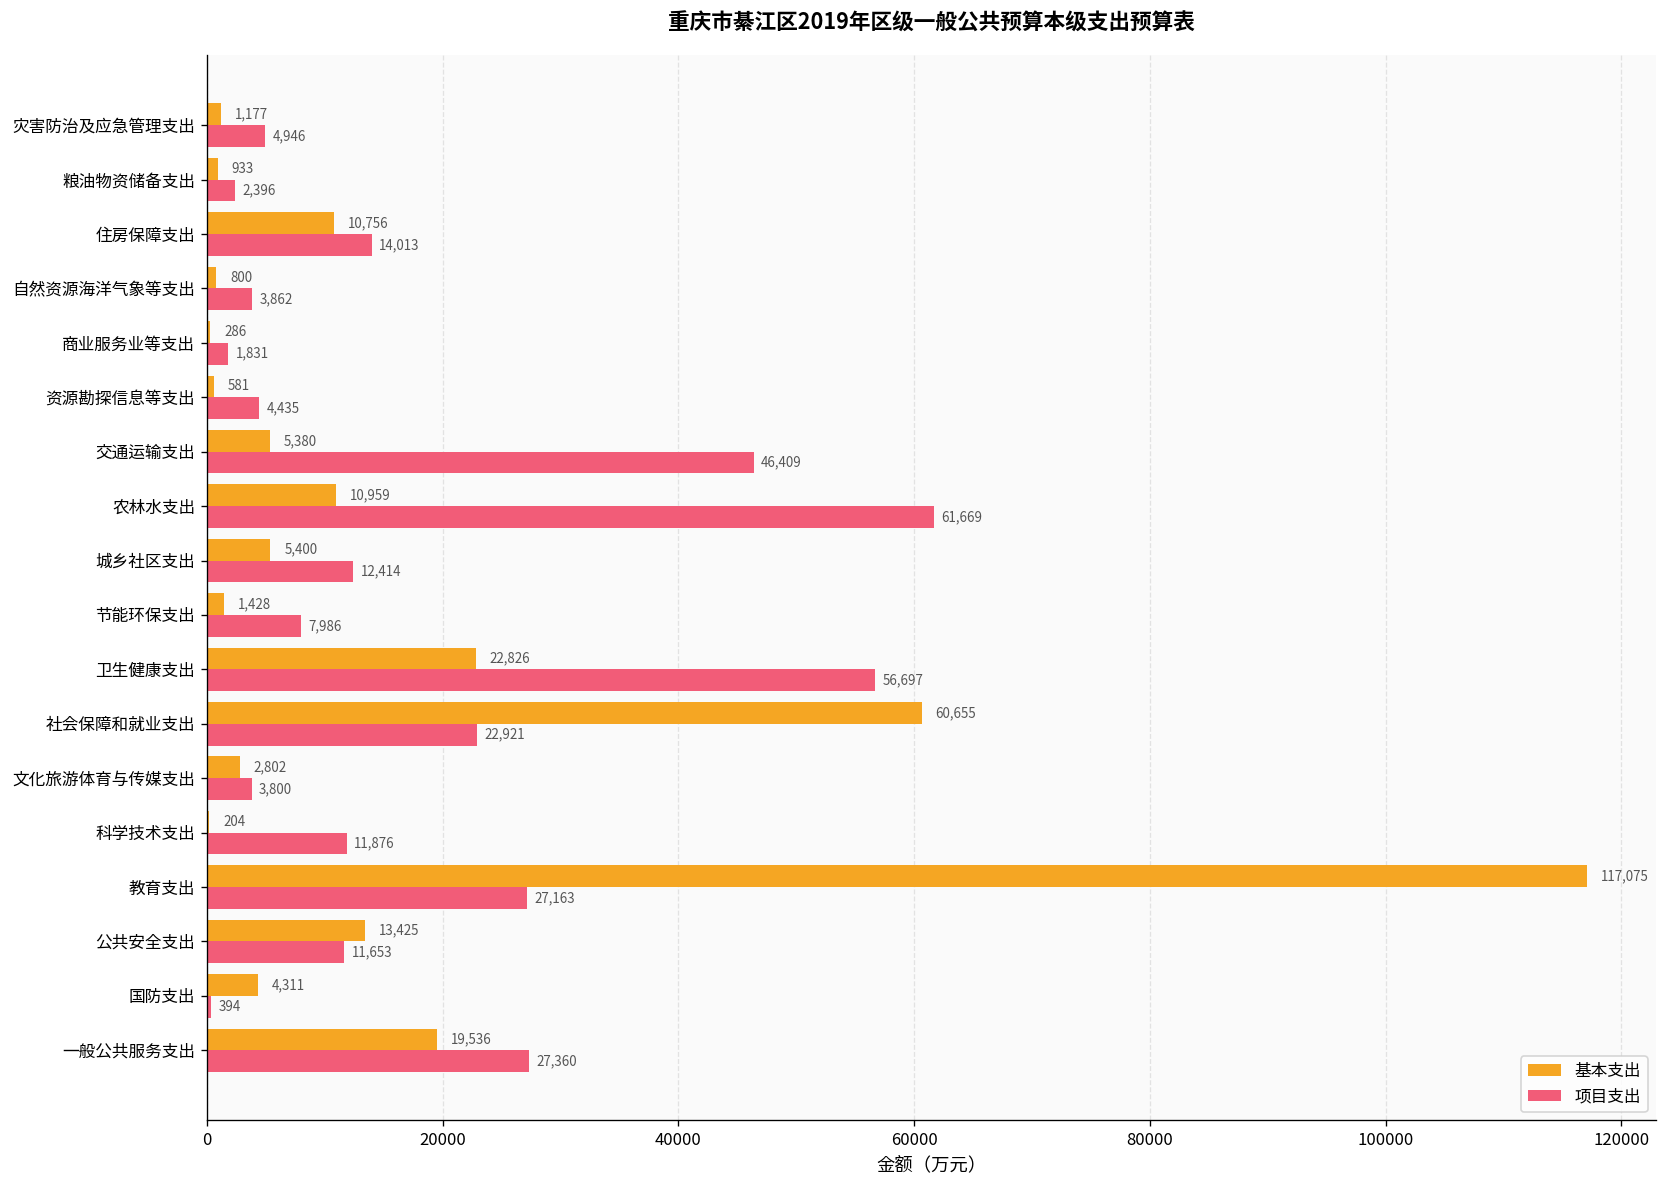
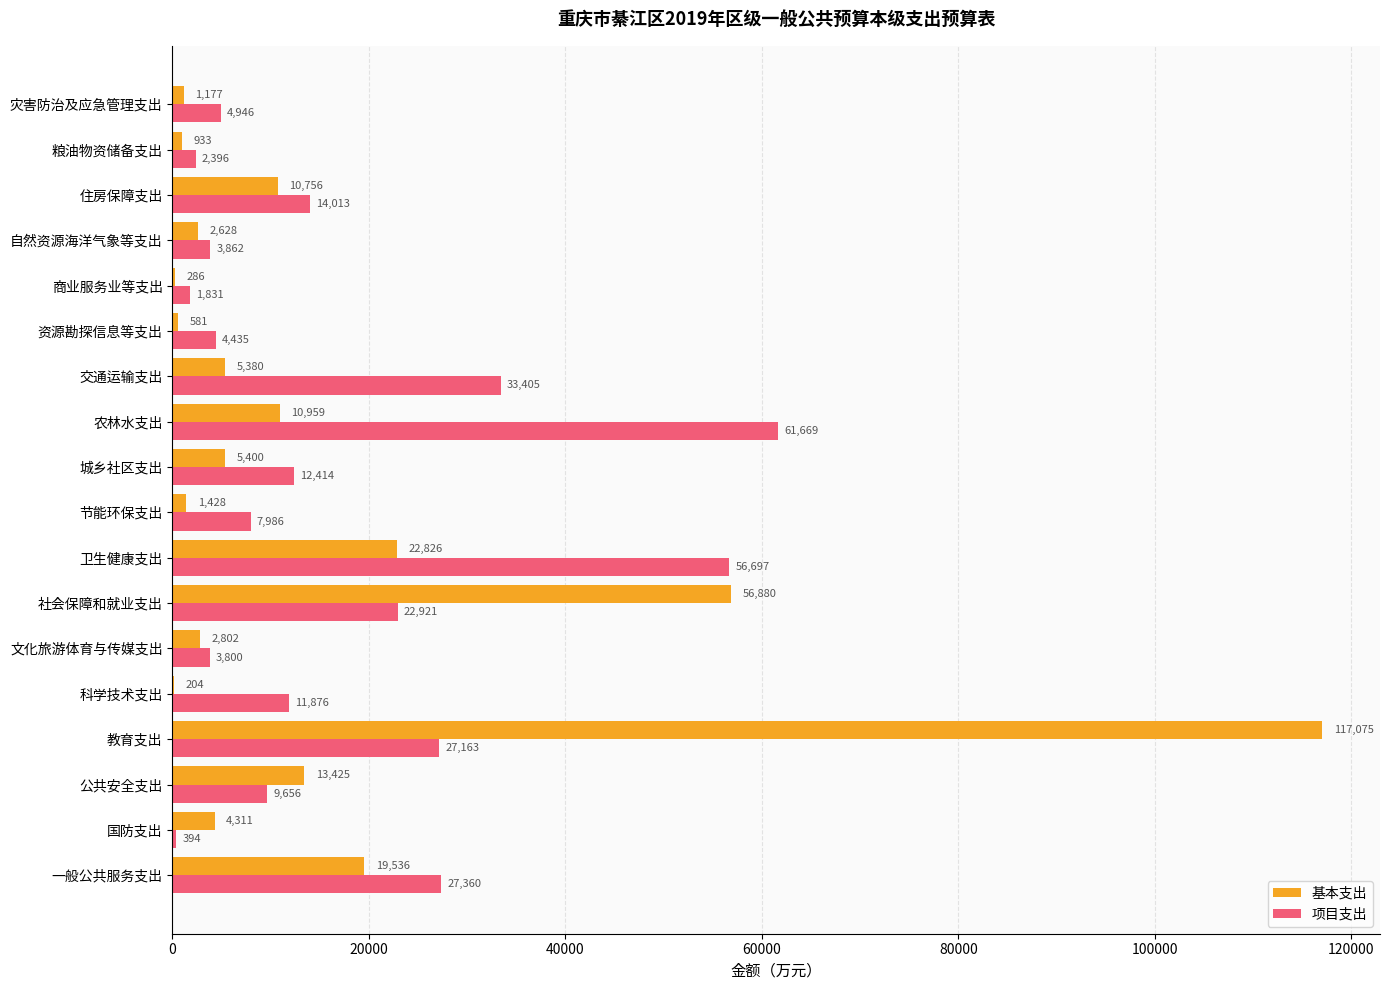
  {
    "基本支出": {
      "灾害防治及应急管理支出": "1,177",
      "粮油物资储备支出": "933",
      "住房保障支出": "10,756",
-     "自然资源海洋气象等支出": "800",
+     "自然资源海洋气象等支出": "2,628",
      "商业服务业等支出": "286",
      "资源勘探信息等支出": "581",
      "交通运输支出": "5,380",
      "农林水支出": "10,959",
      "城乡社区支出": "5,400",
      "节能环保支出": "1,428",
      "卫生健康支出": "22,826",
-     "社会保障和就业支出": "60,655",
+     "社会保障和就业支出": "56,880",
      "文化旅游体育与传媒支出": "2,802",
      "科学技术支出": "204",
      "教育支出": "117,075",
      "公共安全支出": "13,425",
      "国防支出": "4,311",
      "一般公共服务支出": "19,536"
    },
    "项目支出": {
      "灾害防治及应急管理支出": "4,946",
      "粮油物资储备支出": "2,396",
      "住房保障支出": "14,013",
      "自然资源海洋气象等支出": "3,862",
      "商业服务业等支出": "1,831",
      "资源勘探信息等支出": "4,435",
-     "交通运输支出": "46,409",
+     "交通运输支出": "33,405",
      "农林水支出": "61,669",
      "城乡社区支出": "12,414",
      "节能环保支出": "7,986",
      "卫生健康支出": "56,697",
      "社会保障和就业支出": "22,921",
      "文化旅游体育与传媒支出": "3,800",
      "科学技术支出": "11,876",
      "教育支出": "27,163",
-     "公共安全支出": "11,653",
+     "公共安全支出": "9,656",
      "国防支出": "394",
      "一般公共服务支出": "27,360"
    }
  }
